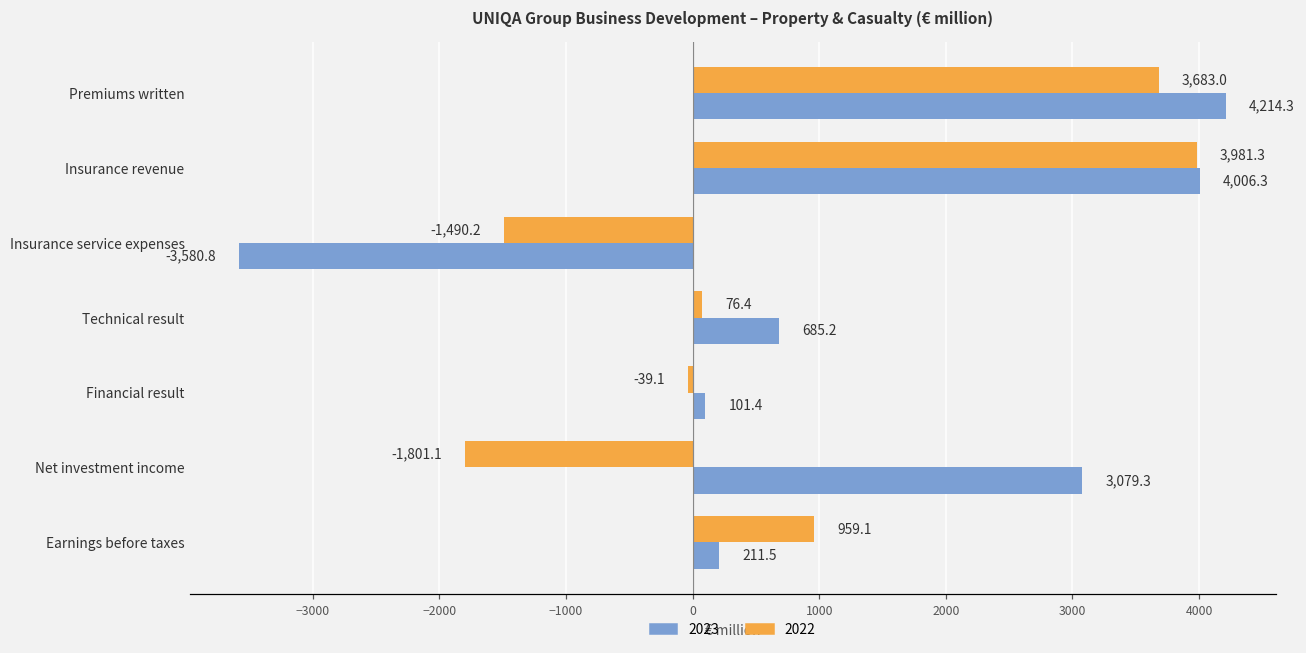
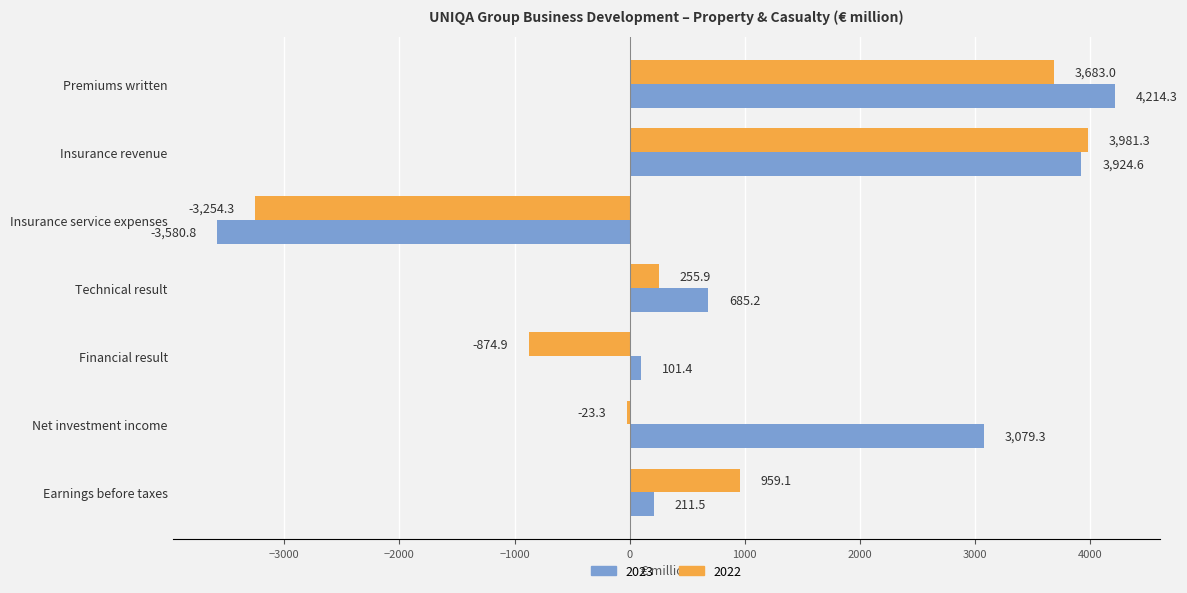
  {
    "2023": {
      "Premiums written": "4,214.3",
-     "Insurance revenue": "4,006.3",
+     "Insurance revenue": "3,924.6",
      "Insurance service expenses": "-3,580.8",
      "Technical result": "685.2",
      "Financial result": "101.4",
      "Net investment income": "3,079.3",
      "Earnings before taxes": "211.5"
    },
    "2022": {
      "Premiums written": "3,683.0",
      "Insurance revenue": "3,981.3",
-     "Insurance service expenses": "-1,490.2",
-     "Technical result": "76.4",
-     "Financial result": "-39.1",
-     "Net investment income": "-1,801.1",
+     "Insurance service expenses": "-3,254.3",
+     "Technical result": "255.9",
+     "Financial result": "-874.9",
+     "Net investment income": "-23.3",
      "Earnings before taxes": "959.1"
    }
  }
